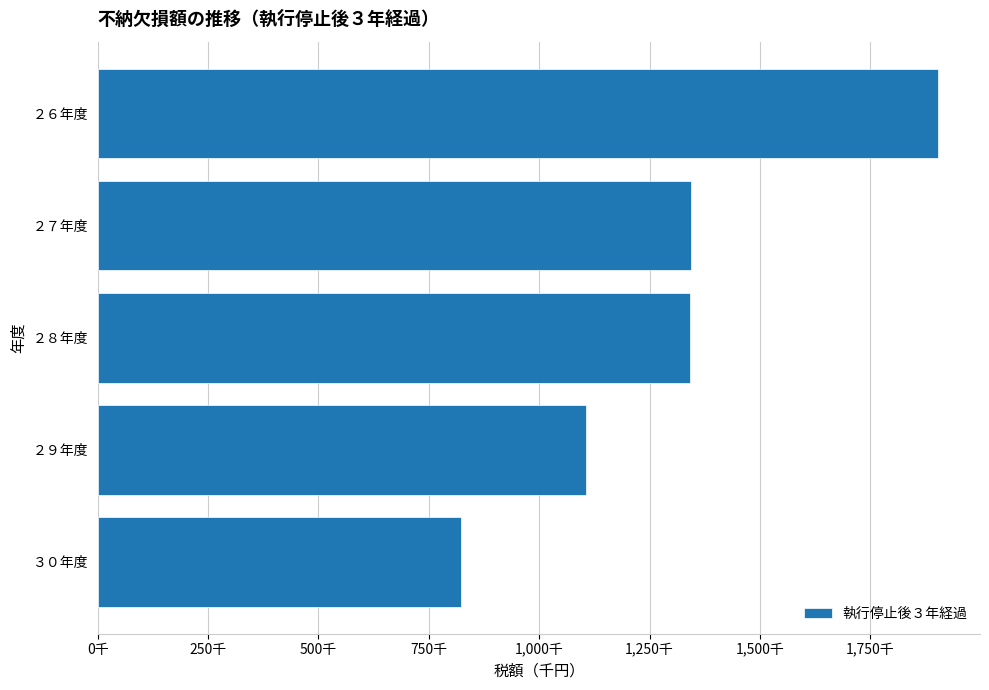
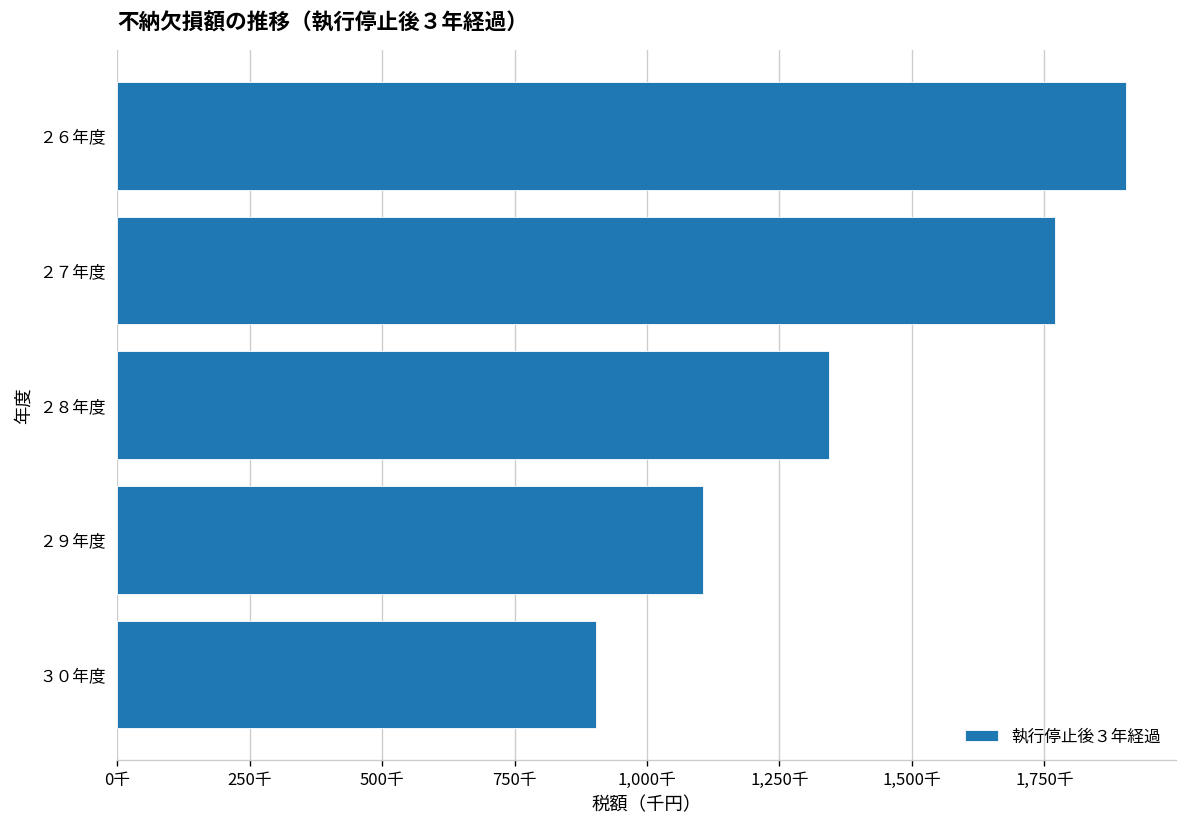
  {
    "２６年度": "1,900千",
-   "２７年度": "1,340千",
+   "２７年度": "1,770千",
    "２８年度": "1,340千",
    "２９年度": "1,110千",
-   "３０年度": "820千"
+   "３０年度": "900千"
  }
